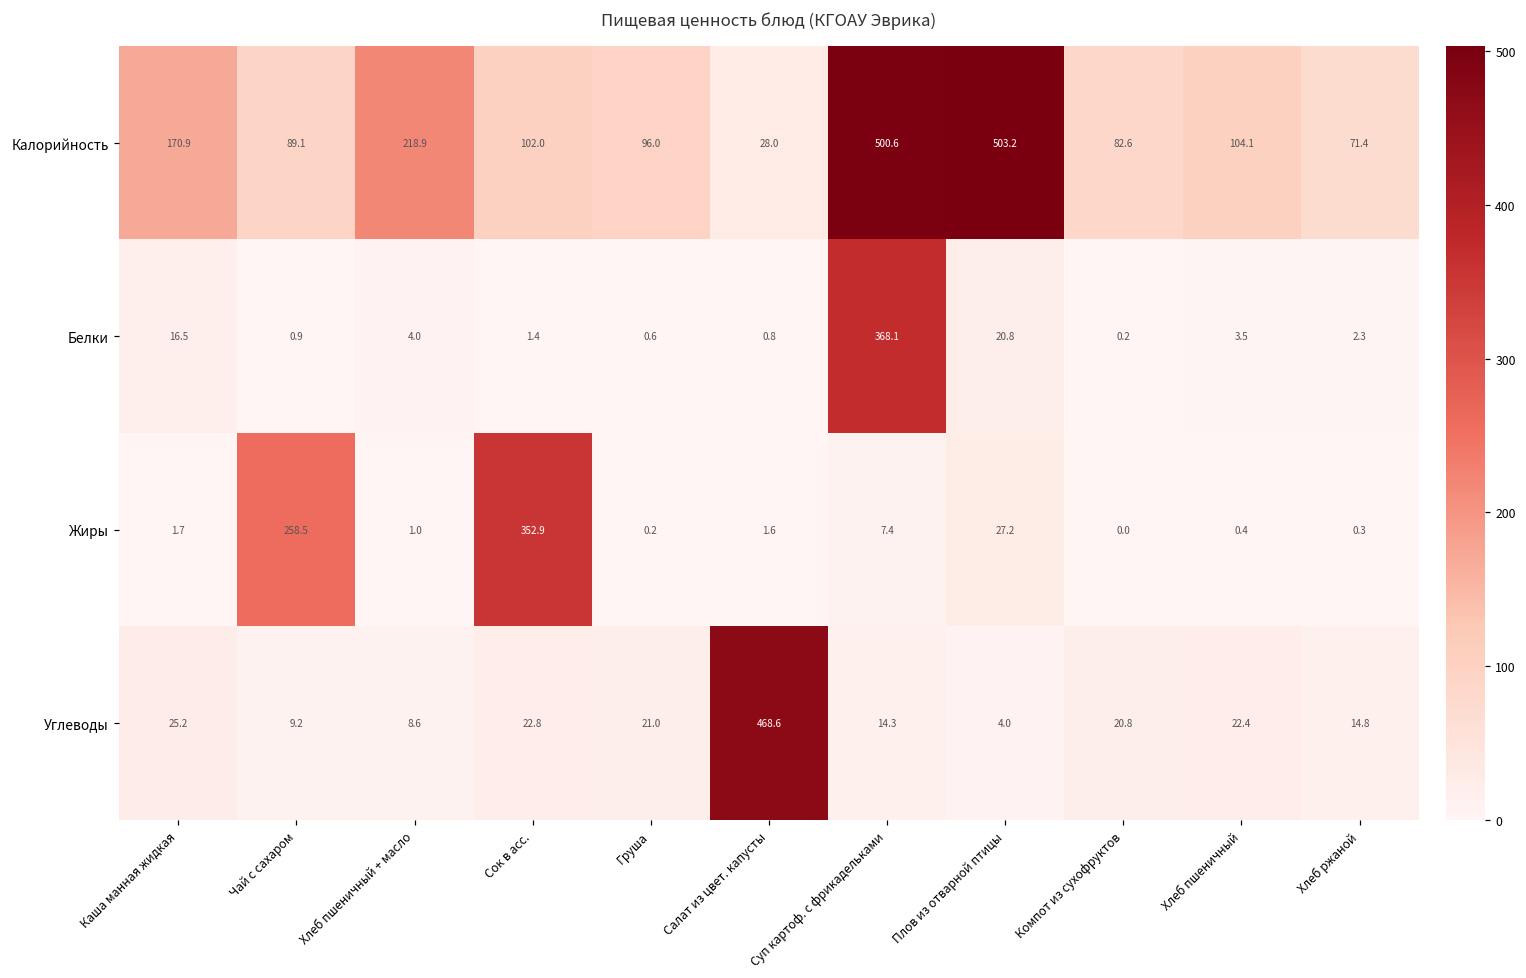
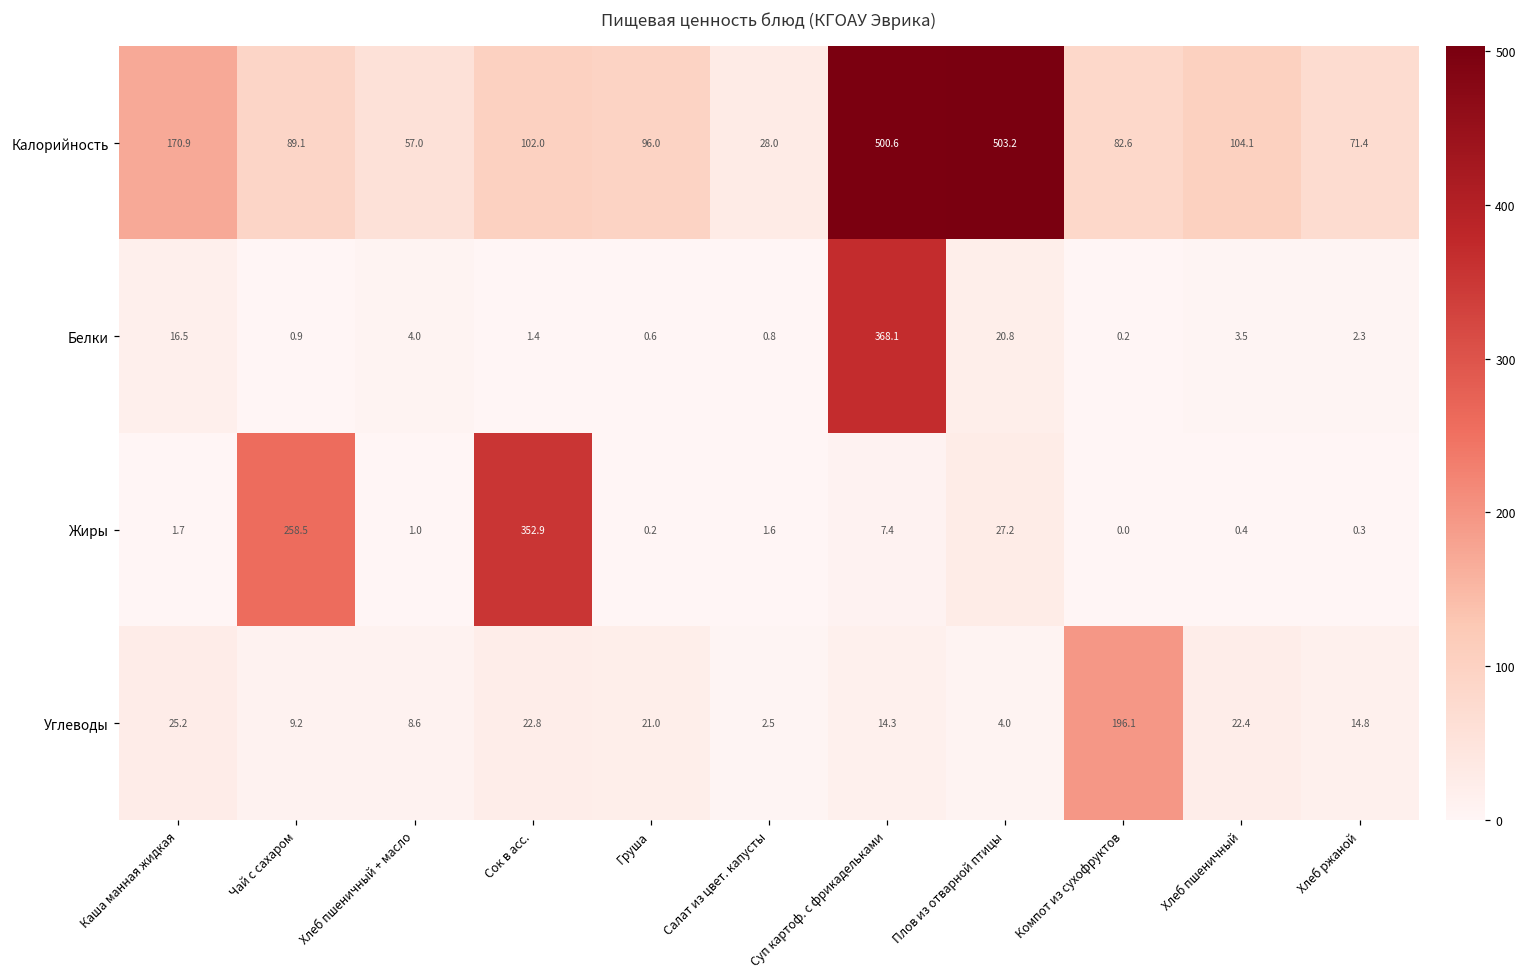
  {
    "Калорийность": {
      "Каша манная жидкая": 170.9,
      "Чай с сахаром": 89.1,
-     "Хлеб пшеничный + масло": 218.9,
+     "Хлеб пшеничный + масло": 57.0,
      "Сок в асс.": 102.0,
      "Груша": 96.0,
      "Салат из цвет. капусты": 28.0,
      "Суп картоф. с фрикадельками": 500.6,
      "Плов из отварной птицы": 503.2,
      "Компот из сухофруктов": 82.6,
      "Хлеб пшеничный": 104.1,
      "Хлеб ржаной": 71.4
    },
    "Белки": {
      "Каша манная жидкая": 16.5,
      "Чай с сахаром": 0.9,
      "Хлеб пшеничный + масло": 4.0,
      "Сок в асс.": 1.4,
      "Груша": 0.6,
      "Салат из цвет. капусты": 0.8,
      "Суп картоф. с фрикадельками": 368.1,
      "Плов из отварной птицы": 20.8,
      "Компот из сухофруктов": 0.2,
      "Хлеб пшеничный": 3.5,
      "Хлеб ржаной": 2.3
    },
    "Жиры": {
      "Каша манная жидкая": 1.7,
      "Чай с сахаром": 258.5,
      "Хлеб пшеничный + масло": 1.0,
      "Сок в асс.": 352.9,
      "Груша": 0.2,
      "Салат из цвет. капусты": 1.6,
      "Суп картоф. с фрикадельками": 7.4,
      "Плов из отварной птицы": 27.2,
      "Компот из сухофруктов": 0.0,
      "Хлеб пшеничный": 0.4,
      "Хлеб ржаной": 0.3
    },
    "Углеводы": {
      "Каша манная жидкая": 25.2,
      "Чай с сахаром": 9.2,
      "Хлеб пшеничный + масло": 8.6,
      "Сок в асс.": 22.8,
      "Груша": 21.0,
-     "Салат из цвет. капусты": 468.6,
+     "Салат из цвет. капусты": 2.5,
      "Суп картоф. с фрикадельками": 14.3,
      "Плов из отварной птицы": 4.0,
-     "Компот из сухофруктов": 20.8,
+     "Компот из сухофруктов": 196.1,
      "Хлеб пшеничный": 22.4,
      "Хлеб ржаной": 14.8
    }
  }
